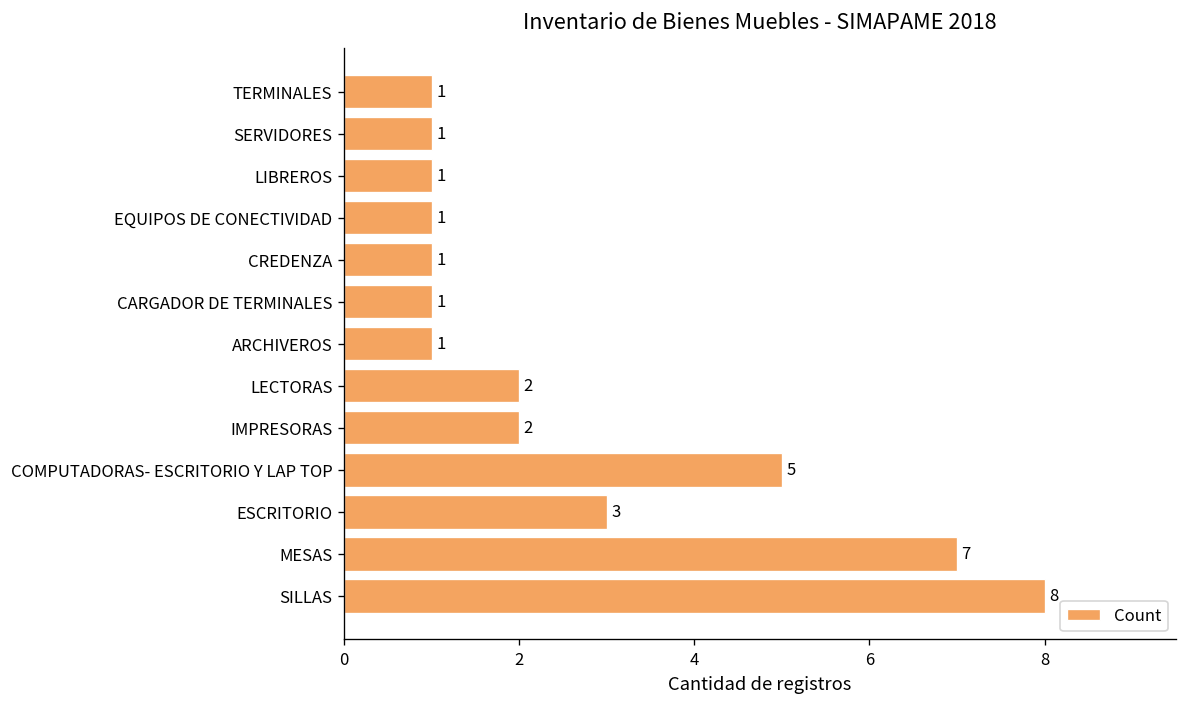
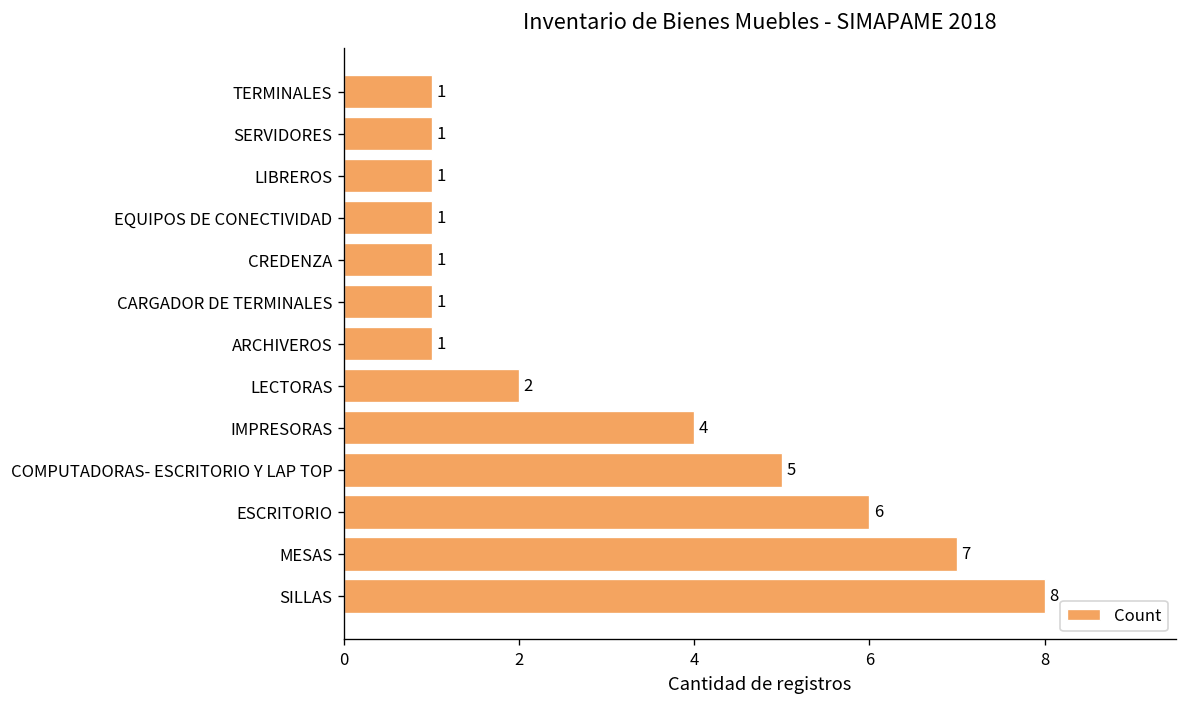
  {
    "TERMINALES": 1,
    "SERVIDORES": 1,
    "LIBREROS": 1,
    "EQUIPOS DE CONECTIVIDAD": 1,
    "CREDENZA": 1,
    "CARGADOR DE TERMINALES": 1,
    "ARCHIVEROS": 1,
    "LECTORAS": 2,
-   "IMPRESORAS": 2,
+   "IMPRESORAS": 4,
    "COMPUTADORAS- ESCRITORIO Y LAP TOP": 5,
-   "ESCRITORIO": 3,
+   "ESCRITORIO": 6,
    "MESAS": 7,
    "SILLAS": 8
  }
